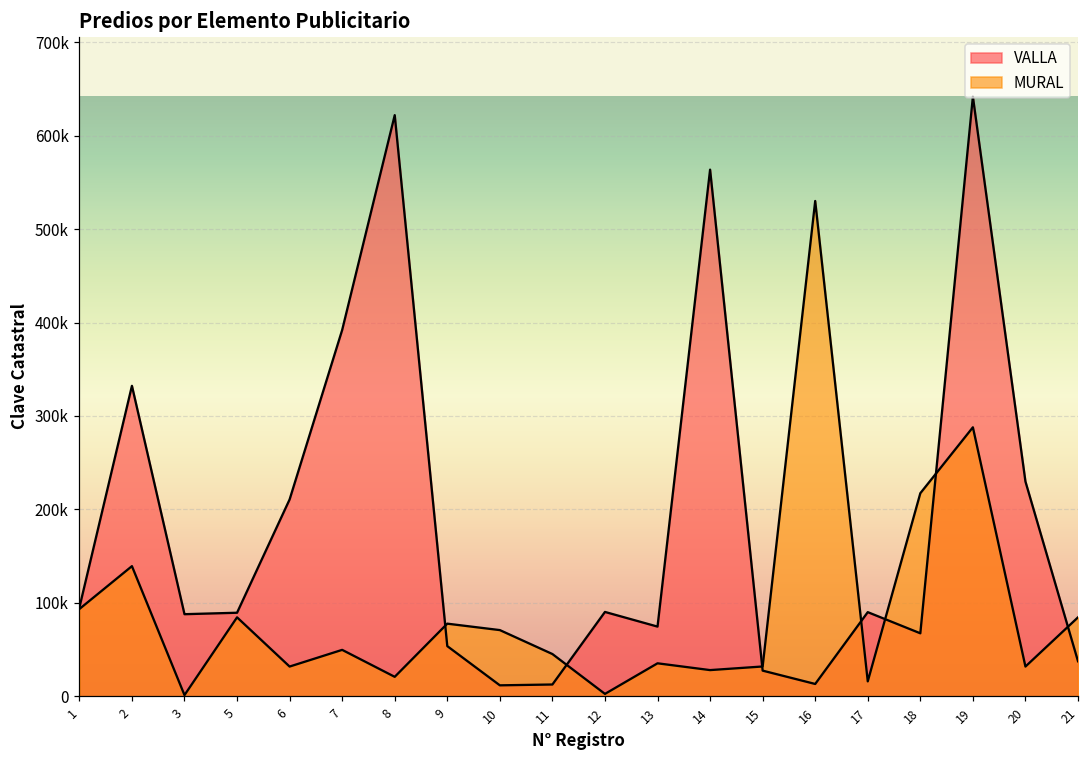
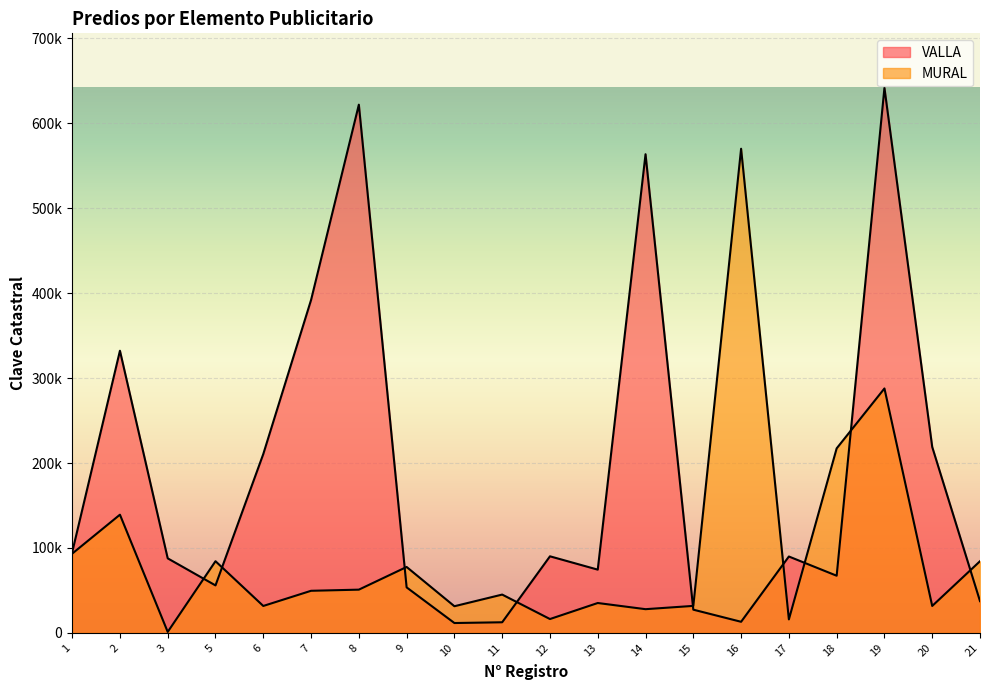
  {
    "VALLA": {
      "2": 330000,
      "3": 90000,
-     "5": 90000,
+     "5": 60000,
      "6": 210000,
      "7": 390000,
      "8": 620000,
      "9": 50000,
      "10": 10000,
      "11": 10000,
      "12": 90000,
      "13": 70000,
      "14": 560000,
      "15": 30000,
      "16": 10000,
      "17": 90000,
      "18": 70000,
      "19": 640000,
-     "20": 230000,
+     "20": 220000,
      "21": 40000
    },
    "MURAL": {
      "2": 140000,
      "3": 0,
      "5": 80000,
      "6": 30000,
      "7": 50000,
-     "8": 20000,
+     "8": 50000,
      "9": 80000,
-     "10": 70000,
+     "10": 30000,
      "11": 50000,
-     "12": 0,
+     "12": 20000,
      "13": 40000,
      "14": 30000,
      "15": 30000,
-     "16": 530000,
+     "16": 570000,
      "17": 20000,
      "18": 220000,
      "19": 290000,
      "20": 30000,
      "21": 80000
    }
  }
